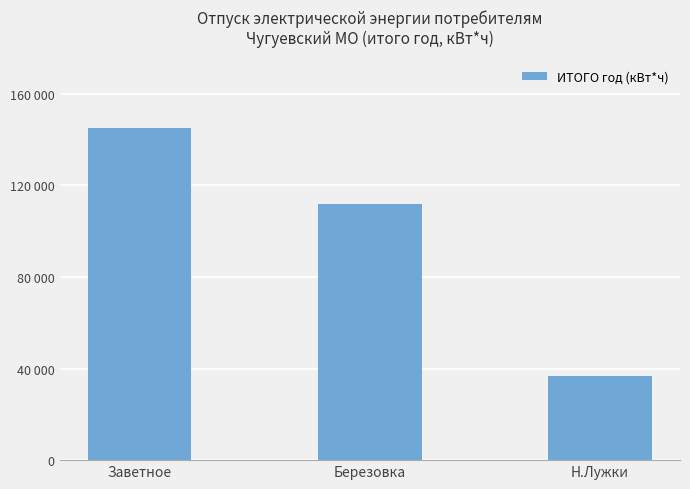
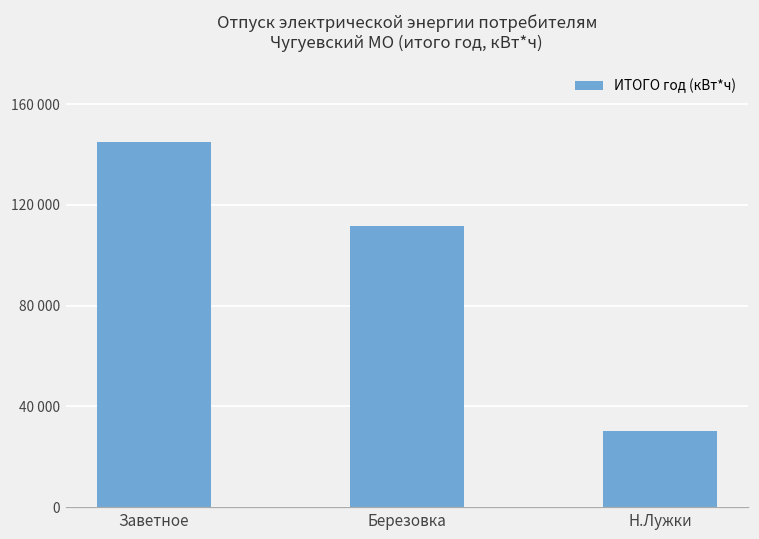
  {
    "Заветное": 145000,
    "Березовка": 112000,
-   "Н.Лужки": 37000
+   "Н.Лужки": 30000
  }
